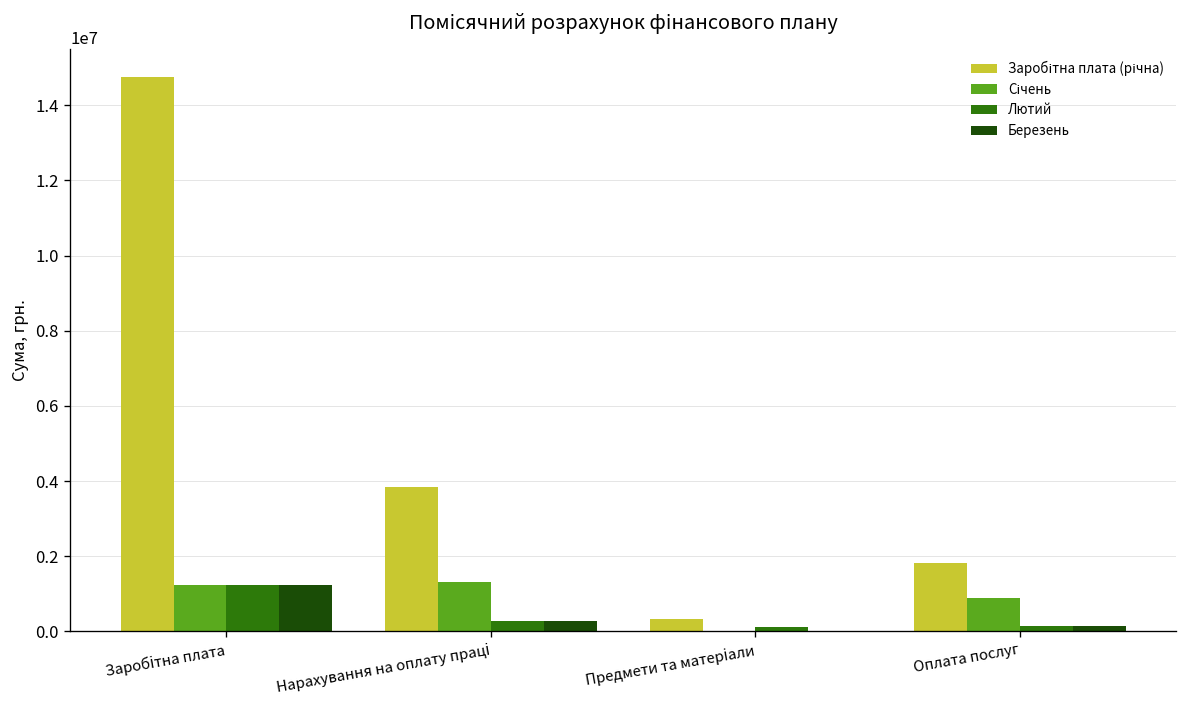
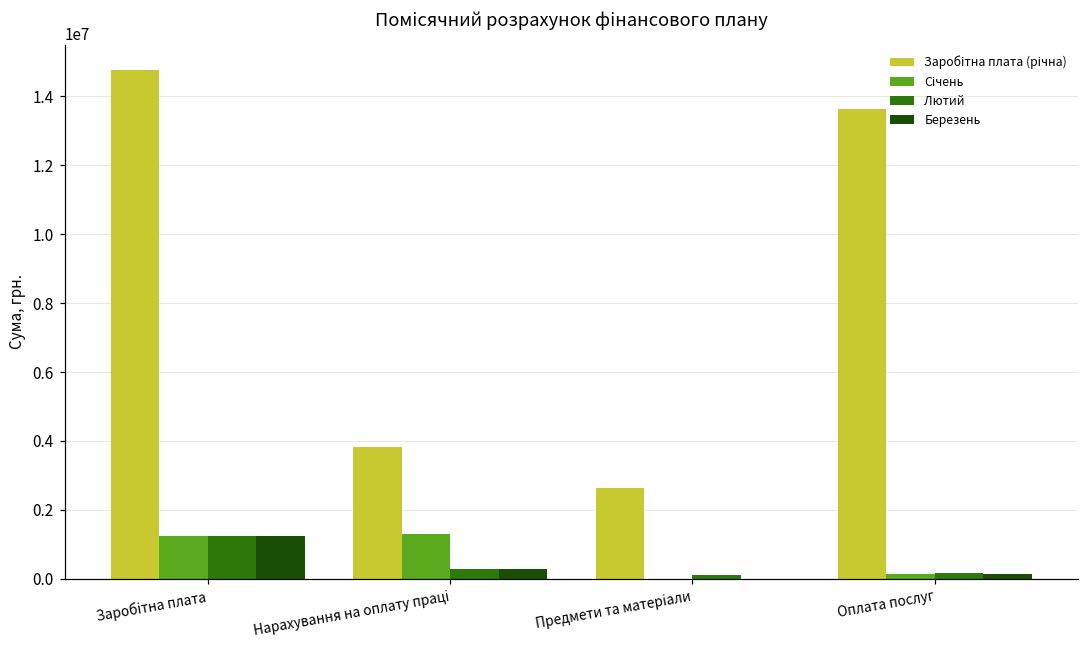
  {
    "Заробітна плата (річна)": {
      "Заробітна плата": 14800000,
      "Нарахування на оплату праці": 3800000,
-     "Предмети та матеріали": 300000,
-     "Оплата послуг": 1800000
+     "Предмети та матеріали": 2600000,
+     "Оплата послуг": 13600000
    },
    "Січень": {
      "Заробітна плата": 1200000,
      "Нарахування на оплату праці": 1300000,
      "Предмети та матеріали": 0,
-     "Оплата послуг": 900000
+     "Оплата послуг": 200000
    }
  }
